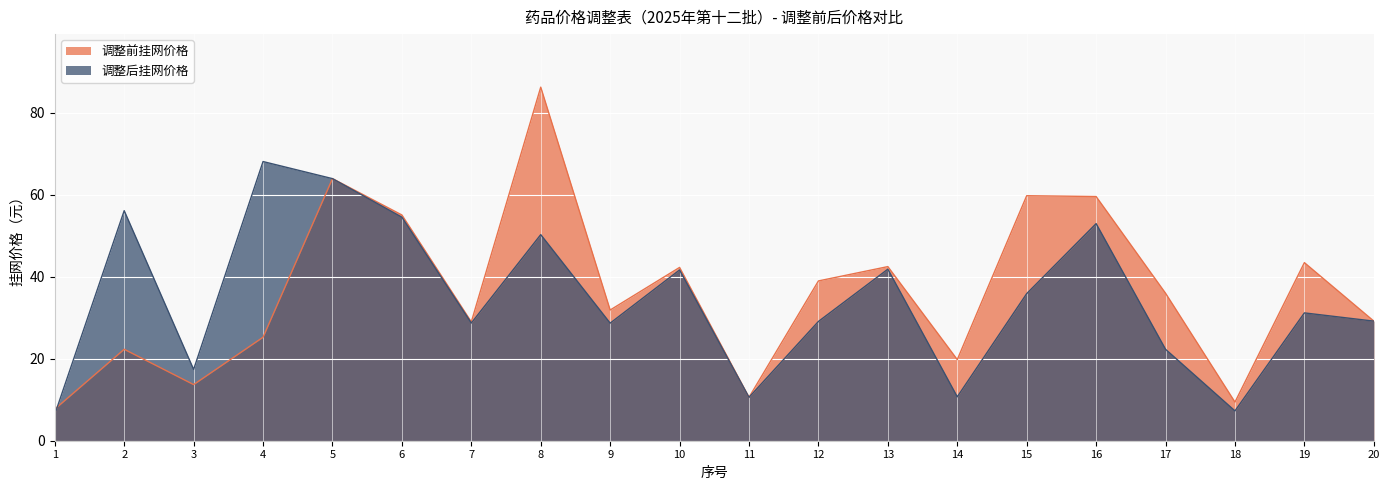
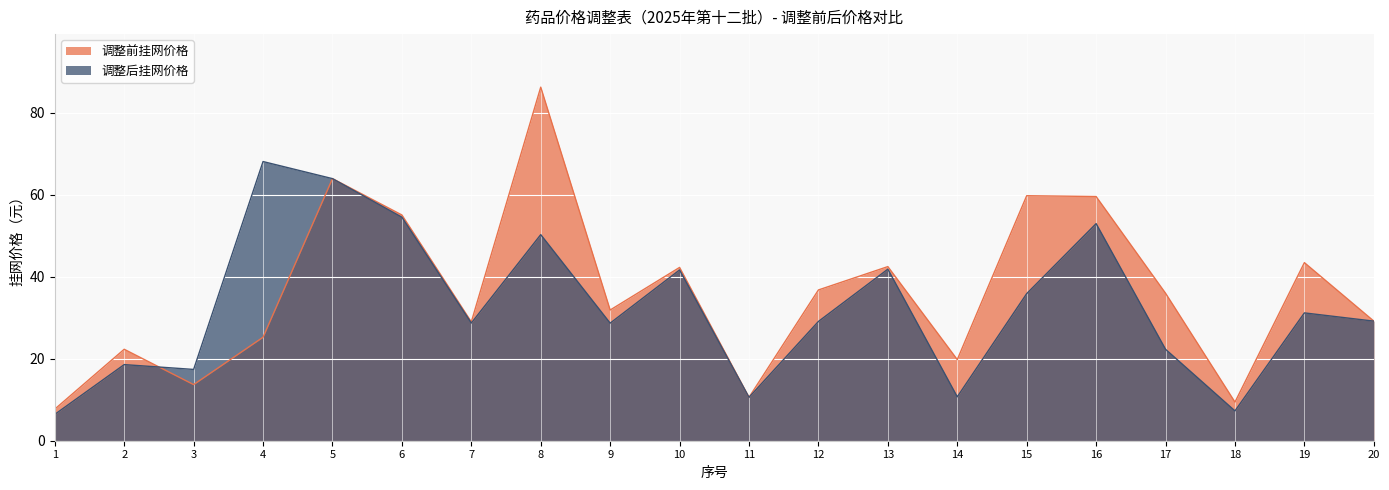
  {
    "调整前挂网价格": {
      "1": 8,
      "2": 22,
      "3": 14,
      "4": 25,
      "8": 86,
      "9": 32,
      "10": 42,
-     "12": 39,
+     "12": 37,
      "13": 43,
      "14": 20,
      "15": 60,
      "16": 60,
      "17": 36,
      "18": 9,
      "19": 43
    },
    "调整后挂网价格": {
      "1": 6,
-     "2": 56,
+     "2": 19,
      "3": 17,
      "4": 68,
      "8": 50,
      "9": 29,
      "10": 42,
      "12": 29,
      "13": 42,
      "14": 11,
      "15": 36,
      "16": 53,
      "17": 22,
      "18": 7,
      "19": 31
    }
  }
